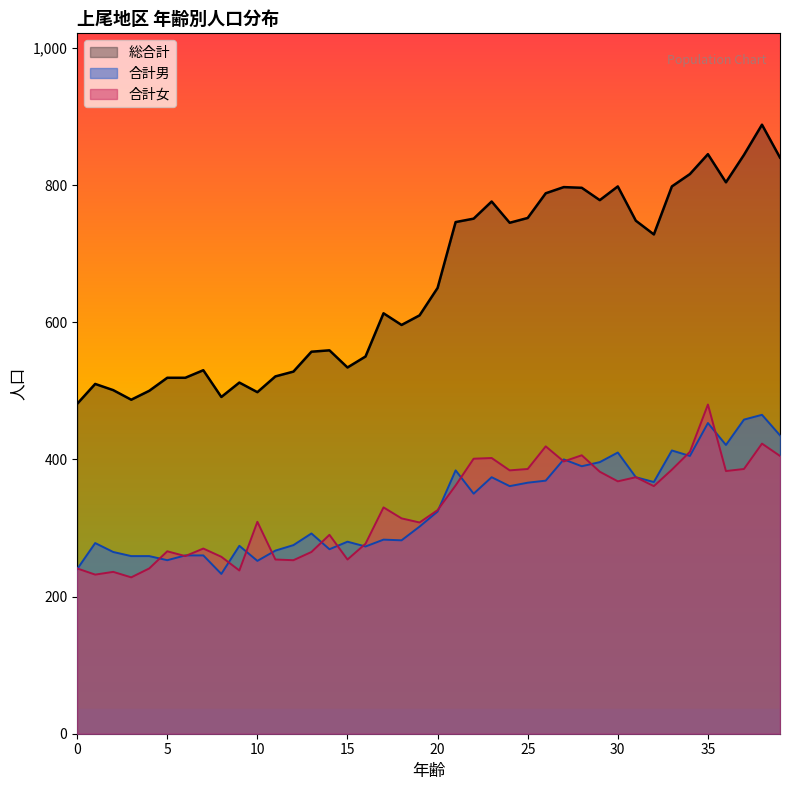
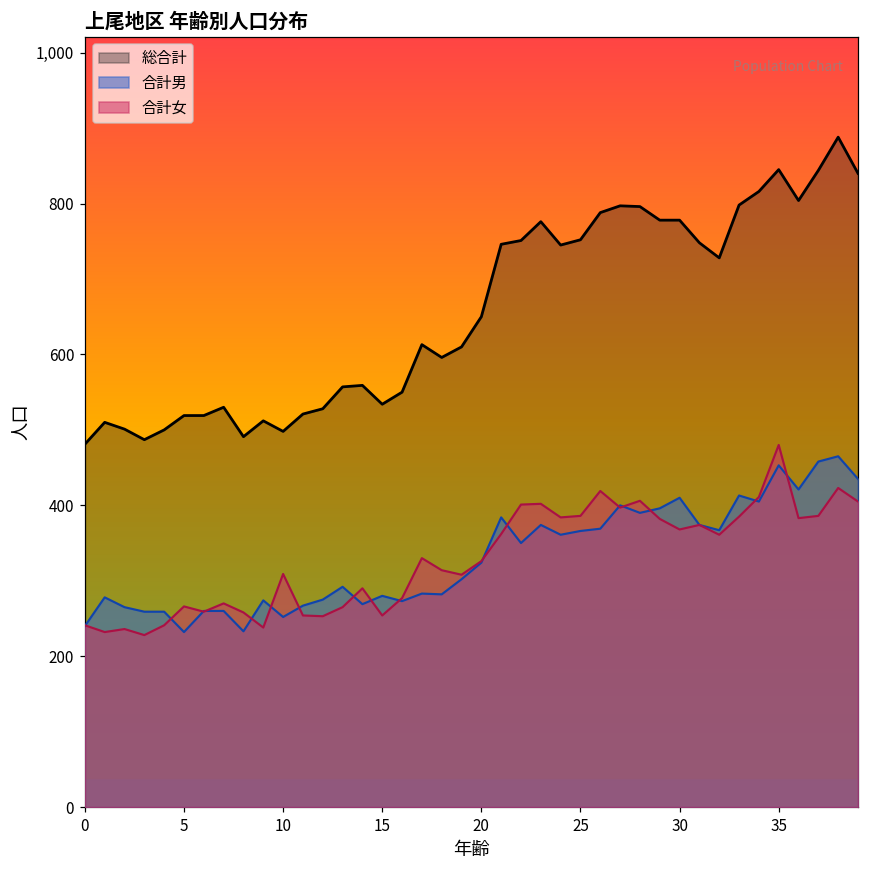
  {
    "総合計": {
      "0": 480,
      "5": 520,
      "10": 500,
      "15": 530,
      "20": 650,
      "25": 750,
-     "30": 800,
+     "30": 780,
      "35": 850
    },
    "合計男": {
-     "5": 250,
+     "5": 230,
      "10": 250,
      "15": 280,
      "25": 370,
      "30": 410,
      "35": 450
    },
    "合計女": {
      "5": 270,
      "10": 310,
      "15": 250,
      "25": 390,
      "30": 370,
      "35": 480
    }
  }
